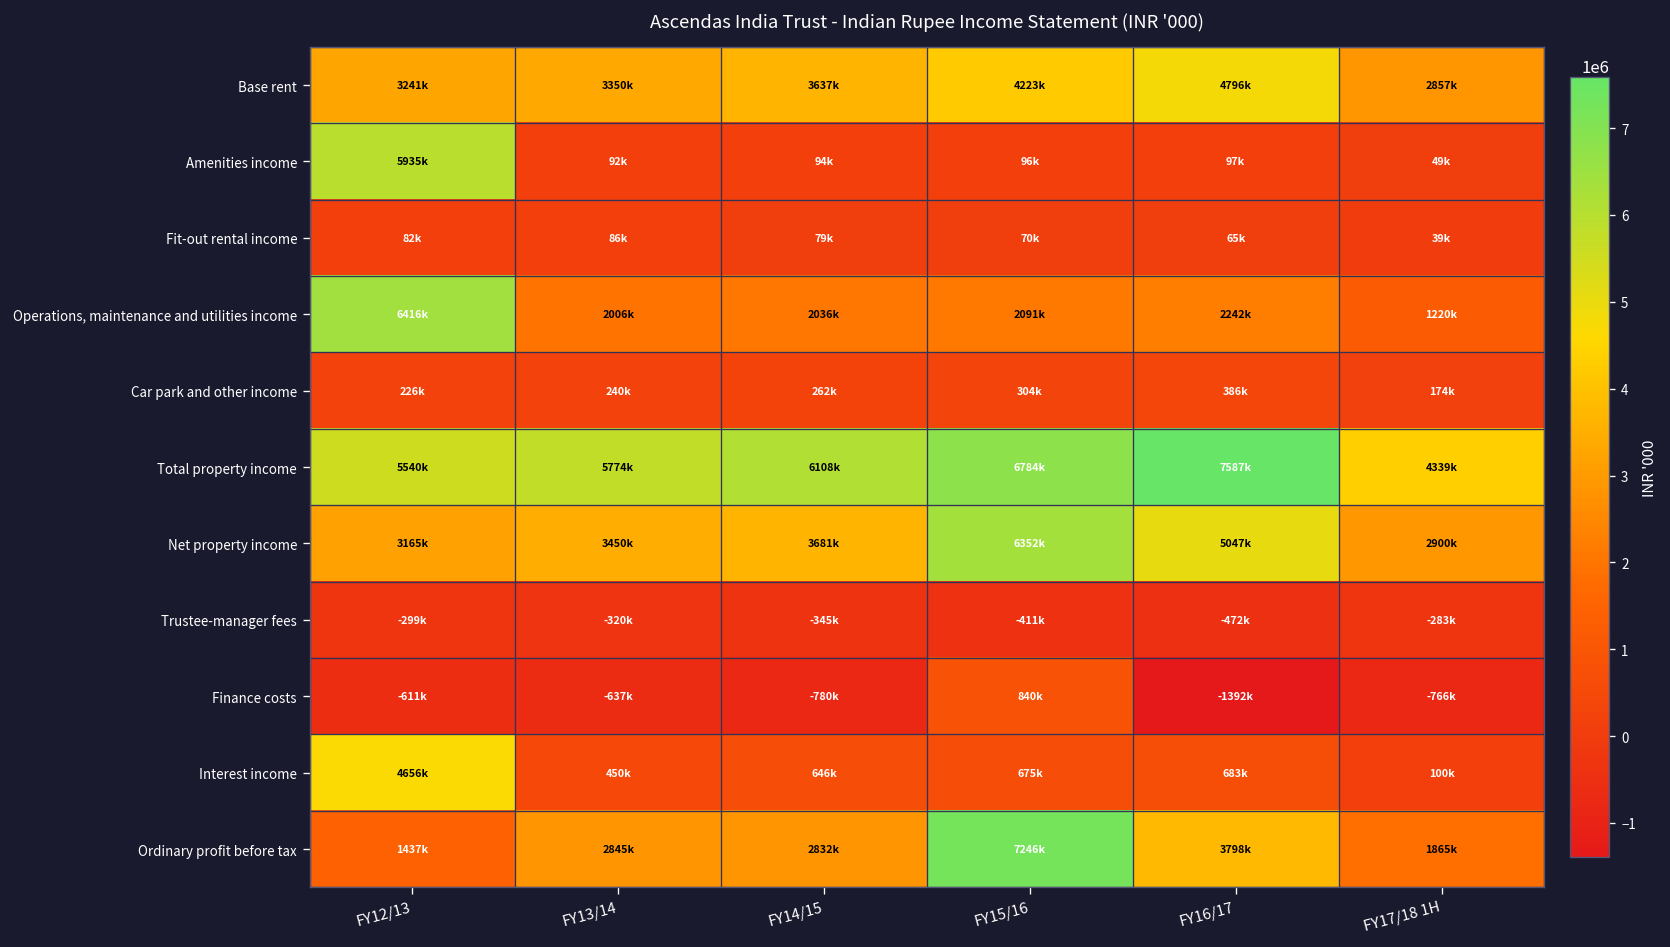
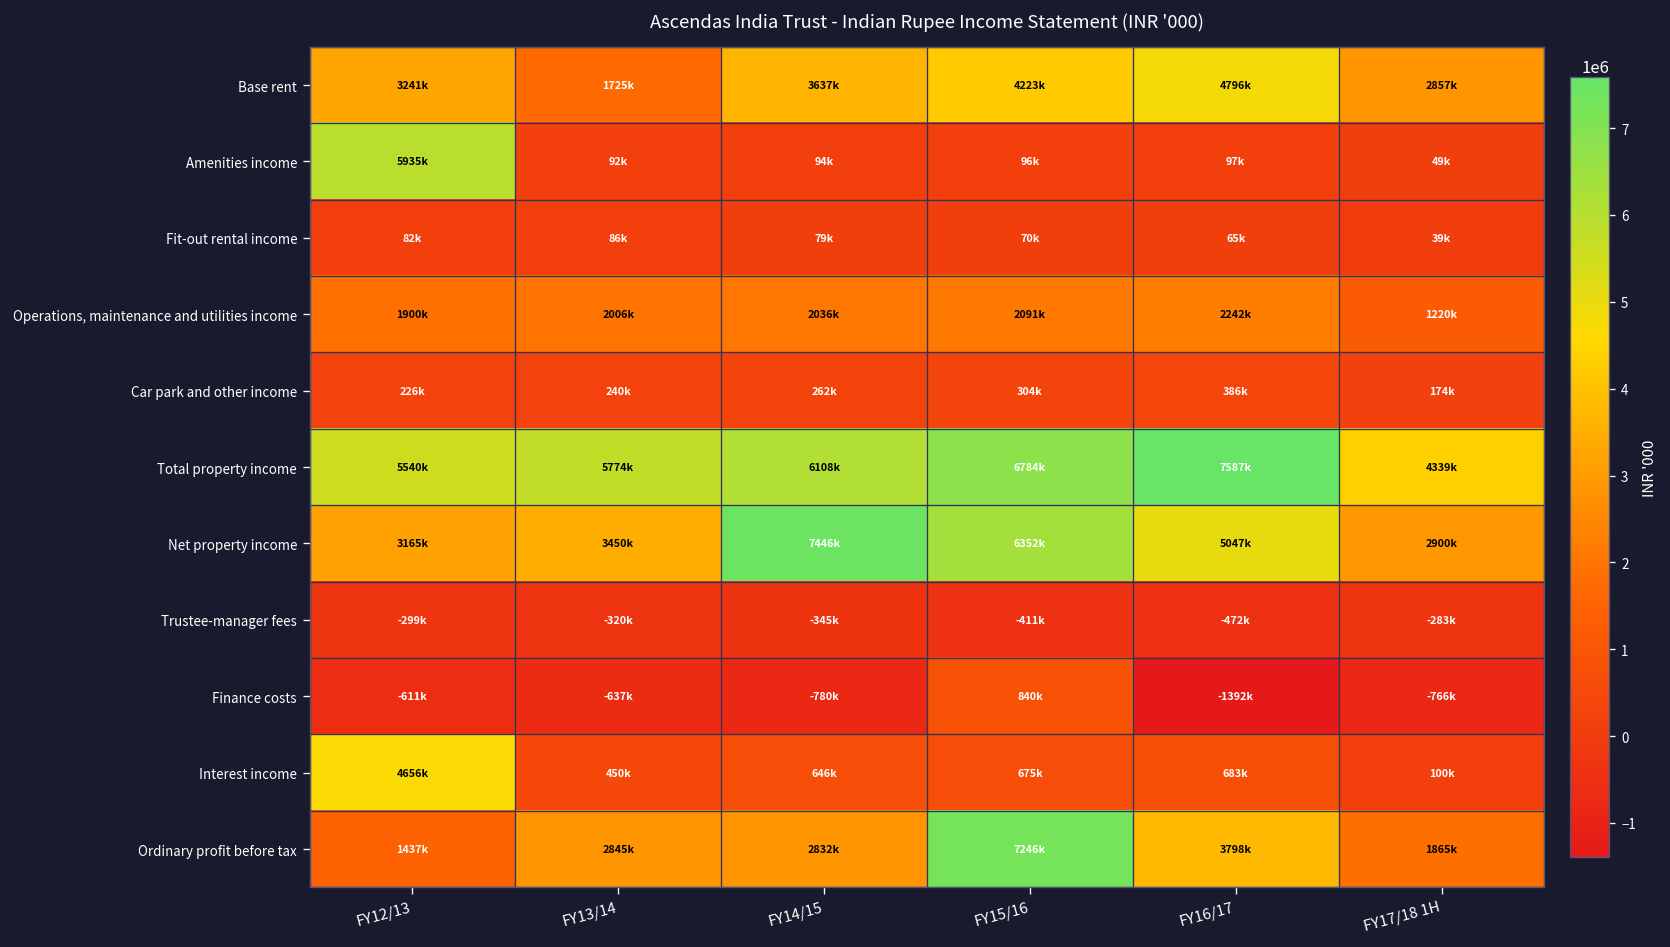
  {
    "Base rent": {
      "FY12/13": "3241k",
-     "FY13/14": "3350k",
+     "FY13/14": "1725k",
      "FY14/15": "3637k",
      "FY15/16": "4223k",
      "FY16/17": "4796k",
      "FY17/18 1H": "2857k"
    },
    "Amenities income": {
      "FY12/13": "5935k",
      "FY13/14": "92k",
      "FY14/15": "94k",
      "FY15/16": "96k",
      "FY16/17": "97k",
      "FY17/18 1H": "49k"
    },
    "Fit-out rental income": {
      "FY12/13": "82k",
      "FY13/14": "86k",
      "FY14/15": "79k",
      "FY15/16": "70k",
      "FY16/17": "65k",
      "FY17/18 1H": "39k"
    },
    "Operations, maintenance and utilities income": {
-     "FY12/13": "6416k",
+     "FY12/13": "1900k",
      "FY13/14": "2006k",
      "FY14/15": "2036k",
      "FY15/16": "2091k",
      "FY16/17": "2242k",
      "FY17/18 1H": "1220k"
    },
    "Car park and other income": {
      "FY12/13": "226k",
      "FY13/14": "240k",
      "FY14/15": "262k",
      "FY15/16": "304k",
      "FY16/17": "386k",
      "FY17/18 1H": "174k"
    },
    "Total property income": {
      "FY12/13": "5540k",
      "FY13/14": "5774k",
      "FY14/15": "6108k",
      "FY15/16": "6784k",
      "FY16/17": "7587k",
      "FY17/18 1H": "4339k"
    },
    "Net property income": {
      "FY12/13": "3165k",
      "FY13/14": "3450k",
-     "FY14/15": "3681k",
+     "FY14/15": "7446k",
      "FY15/16": "6352k",
      "FY16/17": "5047k",
      "FY17/18 1H": "2900k"
    },
    "Trustee-manager fees": {
      "FY12/13": "-299k",
      "FY13/14": "-320k",
      "FY14/15": "-345k",
      "FY15/16": "-411k",
      "FY16/17": "-472k",
      "FY17/18 1H": "-283k"
    },
    "Finance costs": {
      "FY12/13": "-611k",
      "FY13/14": "-637k",
      "FY14/15": "-780k",
      "FY15/16": "840k",
      "FY16/17": "-1392k",
      "FY17/18 1H": "-766k"
    },
    "Interest income": {
      "FY12/13": "4656k",
      "FY13/14": "450k",
      "FY14/15": "646k",
      "FY15/16": "675k",
      "FY16/17": "683k",
      "FY17/18 1H": "100k"
    },
    "Ordinary profit before tax": {
      "FY12/13": "1437k",
      "FY13/14": "2845k",
      "FY14/15": "2832k",
      "FY15/16": "7246k",
      "FY16/17": "3798k",
      "FY17/18 1H": "1865k"
    }
  }
